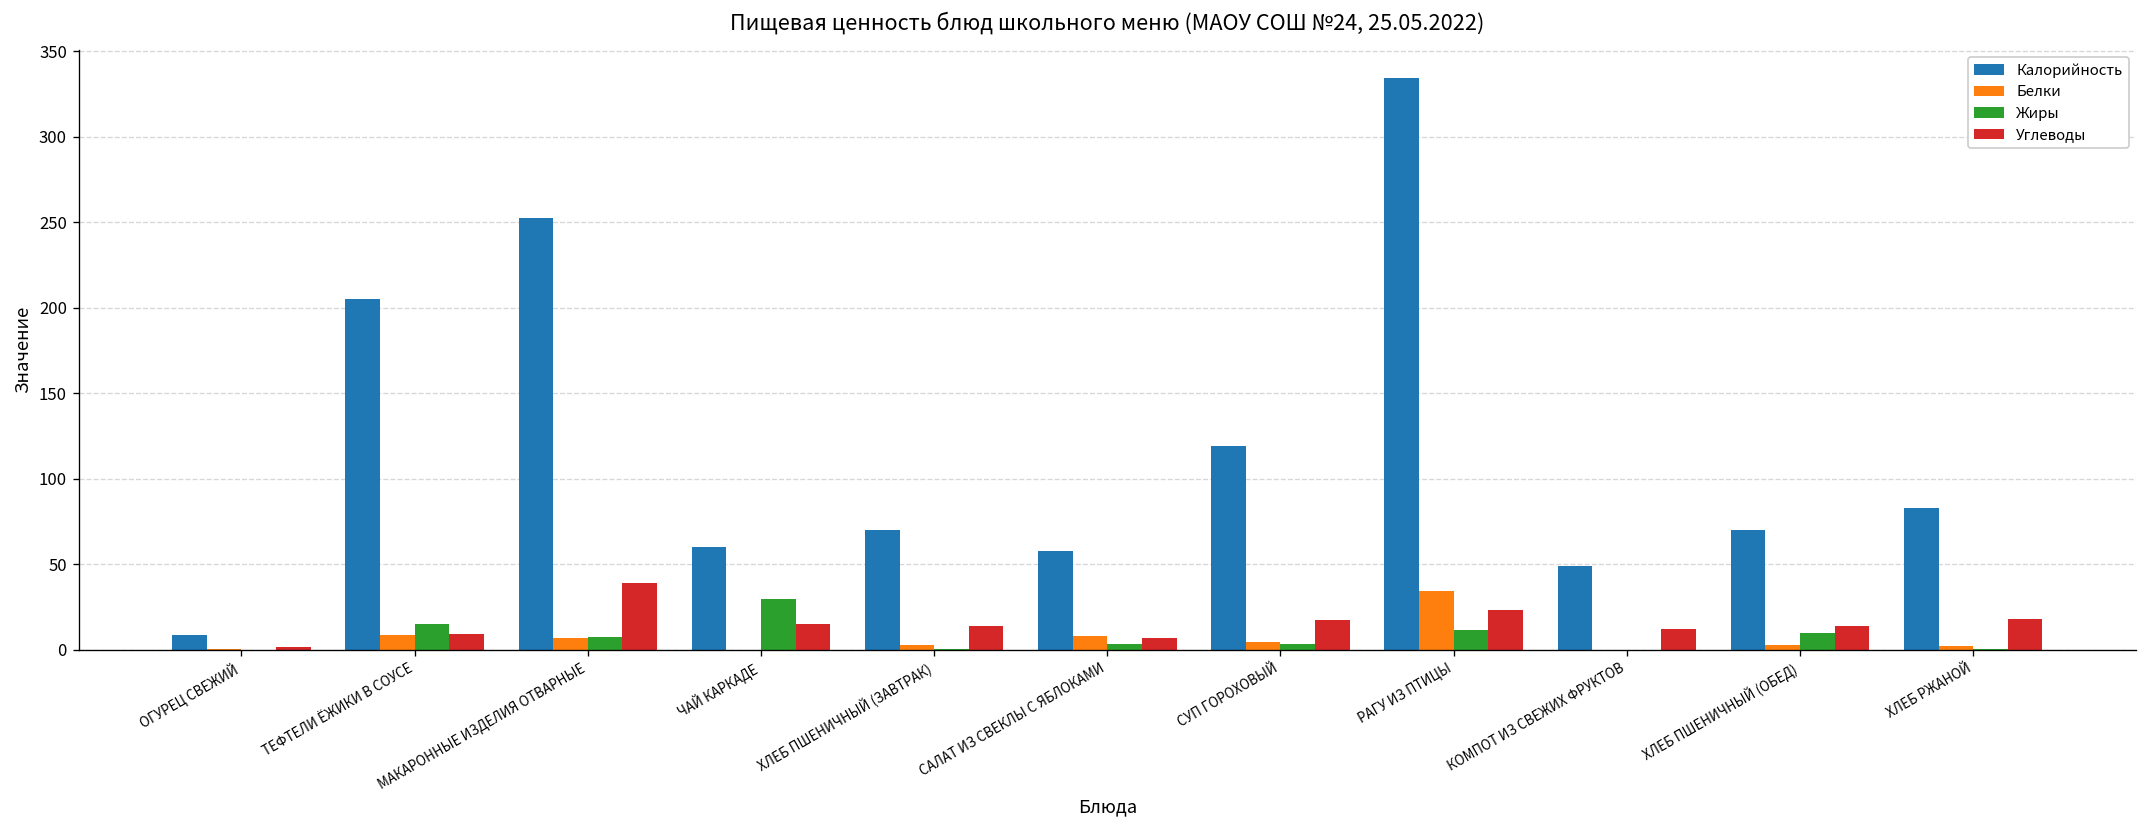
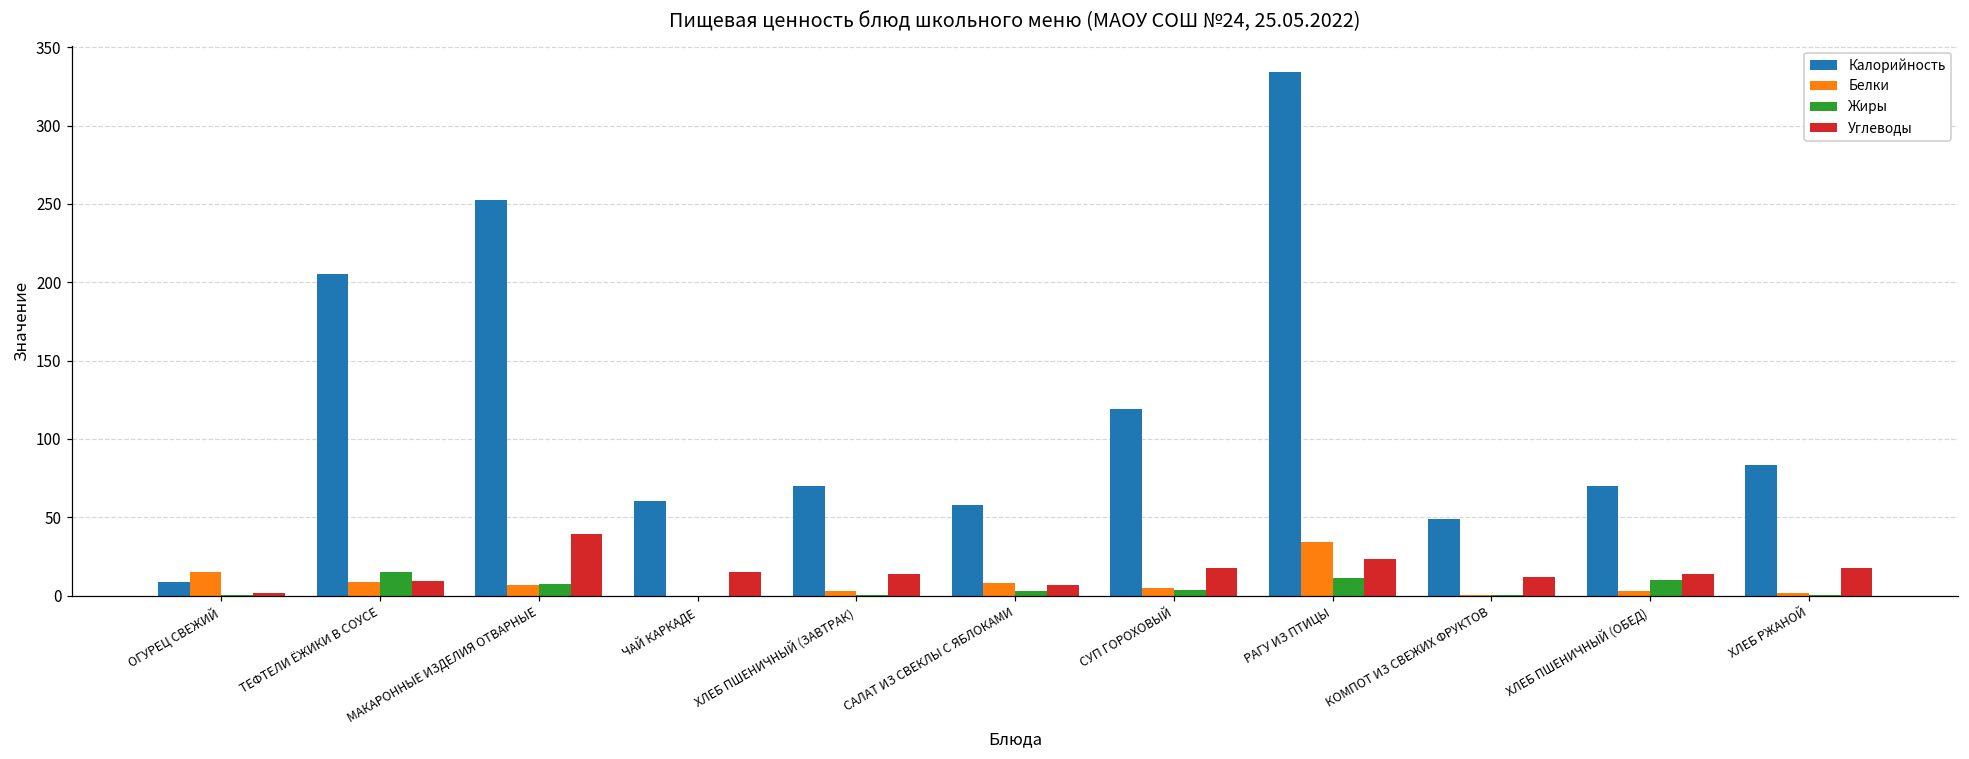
  {
    "Калорийность": {
      "ОГУРЕЦ СВЕЖИЙ": 8,
      "ТЕФТЕЛИ ЁЖИКИ В СОУСЕ": 205,
      "МАКАРОННЫЕ ИЗДЕЛИЯ ОТВАРНЫЕ": 252,
      "ЧАЙ КАРКАДЕ": 60,
      "ХЛЕБ ПШЕНИЧНЫЙ (ЗАВТРАК)": 70,
      "САЛАТ ИЗ СВЕКЛЫ С ЯБЛОКАМИ": 58,
      "СУП ГОРОХОВЫЙ": 119,
      "РАГУ ИЗ ПТИЦЫ": 334,
      "КОМПОТ ИЗ СВЕЖИХ ФРУКТОВ": 49,
      "ХЛЕБ ПШЕНИЧНЫЙ (ОБЕД)": 70,
      "ХЛЕБ РЖАНОЙ": 83
    },
    "Белки": {
-     "ОГУРЕЦ СВЕЖИЙ": 0,
+     "ОГУРЕЦ СВЕЖИЙ": 15,
      "ТЕФТЕЛИ ЁЖИКИ В СОУСЕ": 8,
      "МАКАРОННЫЕ ИЗДЕЛИЯ ОТВАРНЫЕ": 7,
      "ЧАЙ КАРКАДЕ": 0,
      "ХЛЕБ ПШЕНИЧНЫЙ (ЗАВТРАК)": 3,
      "САЛАТ ИЗ СВЕКЛЫ С ЯБЛОКАМИ": 8,
      "СУП ГОРОХОВЫЙ": 5,
      "РАГУ ИЗ ПТИЦЫ": 34,
      "ХЛЕБ ПШЕНИЧНЫЙ (ОБЕД)": 3,
      "ХЛЕБ РЖАНОЙ": 2
    },
    "Жиры": {
      "ТЕФТЕЛИ ЁЖИКИ В СОУСЕ": 15,
      "МАКАРОННЫЕ ИЗДЕЛИЯ ОТВАРНЫЕ": 7,
-     "ЧАЙ КАРКАДЕ": 30,
+     "ЧАЙ КАРКАДЕ": 0,
      "САЛАТ ИЗ СВЕКЛЫ С ЯБЛОКАМИ": 3,
      "СУП ГОРОХОВЫЙ": 3,
      "РАГУ ИЗ ПТИЦЫ": 11,
      "ХЛЕБ ПШЕНИЧНЫЙ (ОБЕД)": 10
    },
    "Углеводы": {
      "ТЕФТЕЛИ ЁЖИКИ В СОУСЕ": 9,
      "МАКАРОННЫЕ ИЗДЕЛИЯ ОТВАРНЫЕ": 39,
      "ЧАЙ КАРКАДЕ": 15,
      "ХЛЕБ ПШЕНИЧНЫЙ (ЗАВТРАК)": 14,
      "САЛАТ ИЗ СВЕКЛЫ С ЯБЛОКАМИ": 7,
      "СУП ГОРОХОВЫЙ": 17,
      "РАГУ ИЗ ПТИЦЫ": 23,
      "КОМПОТ ИЗ СВЕЖИХ ФРУКТОВ": 12,
      "ХЛЕБ ПШЕНИЧНЫЙ (ОБЕД)": 14,
      "ХЛЕБ РЖАНОЙ": 18
    }
  }
